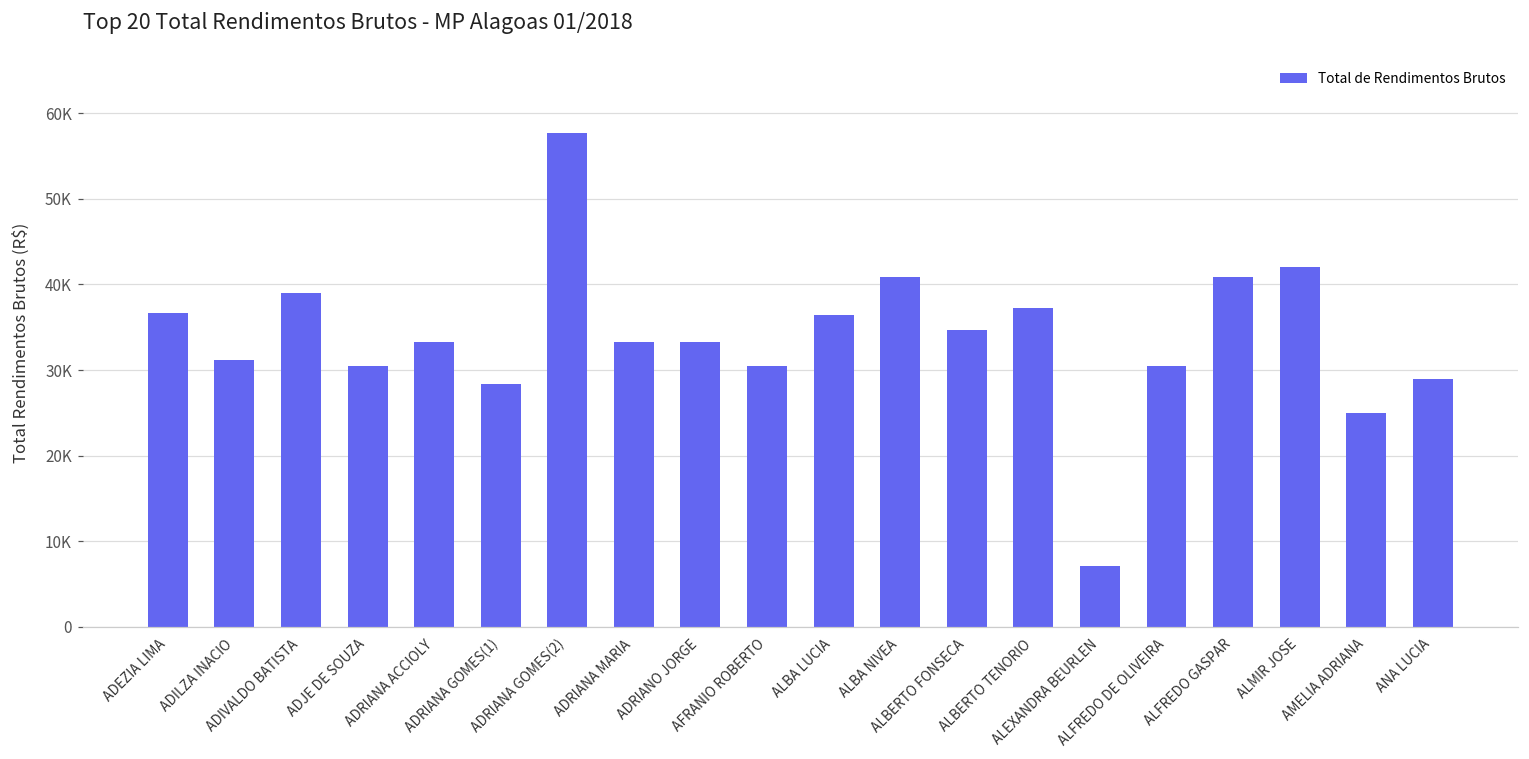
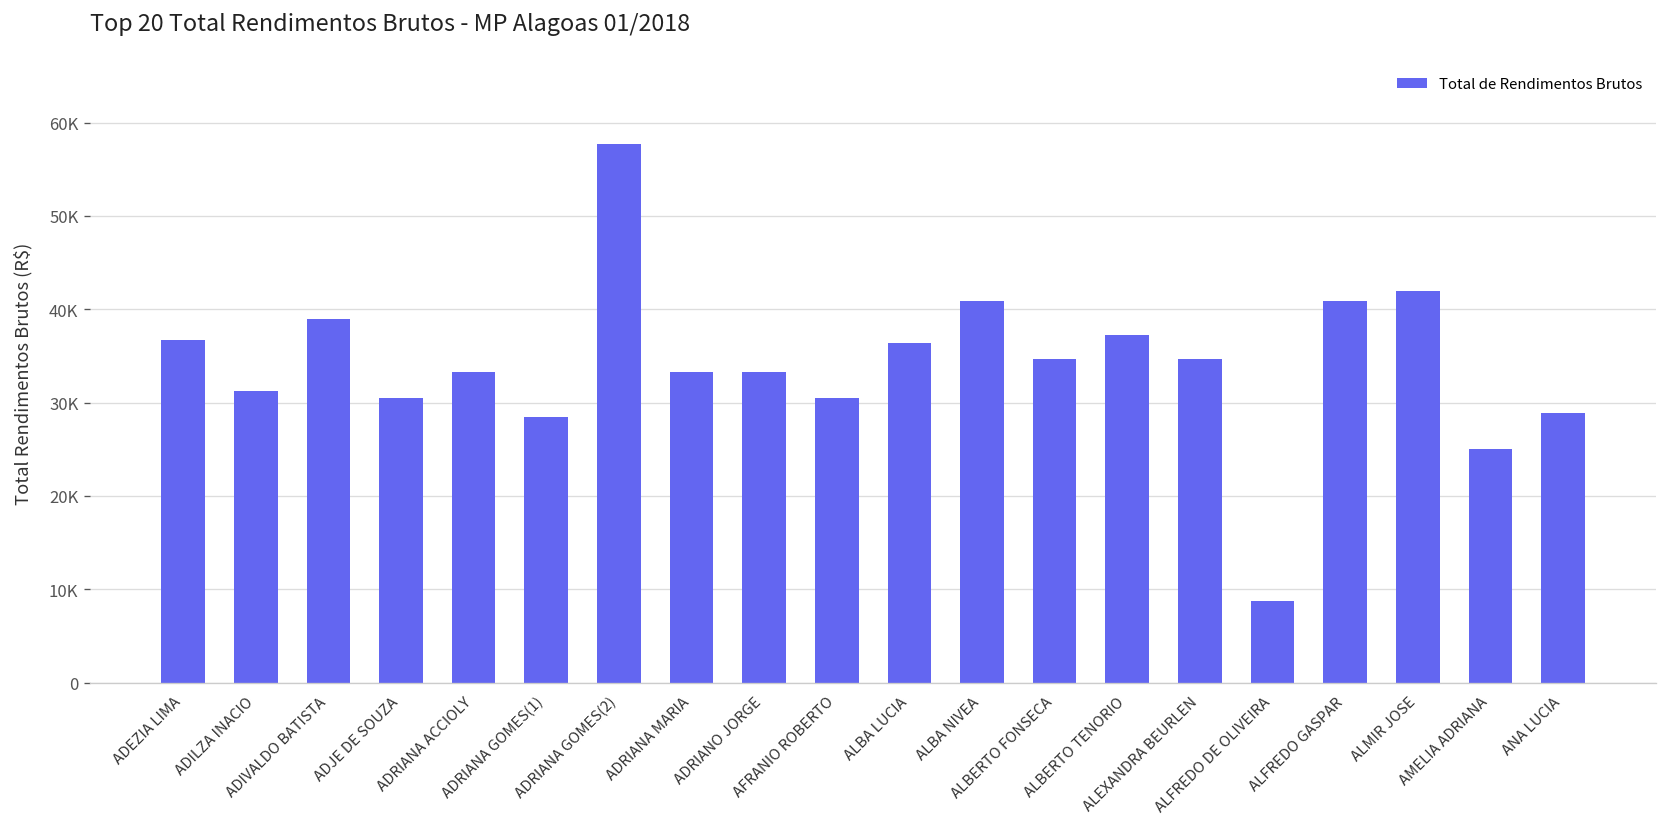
  {
    "ADEZIA LIMA": 37000,
    "ADILZA INACIO": 31000,
    "ADIVALDO BATISTA": 39000,
    "ADJE DE SOUZA": 30000,
    "ADRIANA ACCIOLY": 33000,
    "ADRIANA GOMES(1)": 28000,
    "ADRIANA GOMES(2)": 58000,
    "ADRIANA MARIA": 33000,
    "ADRIANO JORGE": 33000,
    "AFRANIO ROBERTO": 30000,
    "ALBA LUCIA": 36000,
    "ALBA NIVEA": 41000,
    "ALBERTO FONSECA": 35000,
    "ALBERTO TENORIO": 37000,
-   "ALEXANDRA BEURLEN": 7000,
-   "ALFREDO DE OLIVEIRA": 30000,
+   "ALEXANDRA BEURLEN": 35000,
+   "ALFREDO DE OLIVEIRA": 9000,
    "ALFREDO GASPAR": 41000,
    "ALMIR JOSE": 42000,
    "AMELIA ADRIANA": 25000,
    "ANA LUCIA": 29000
  }
